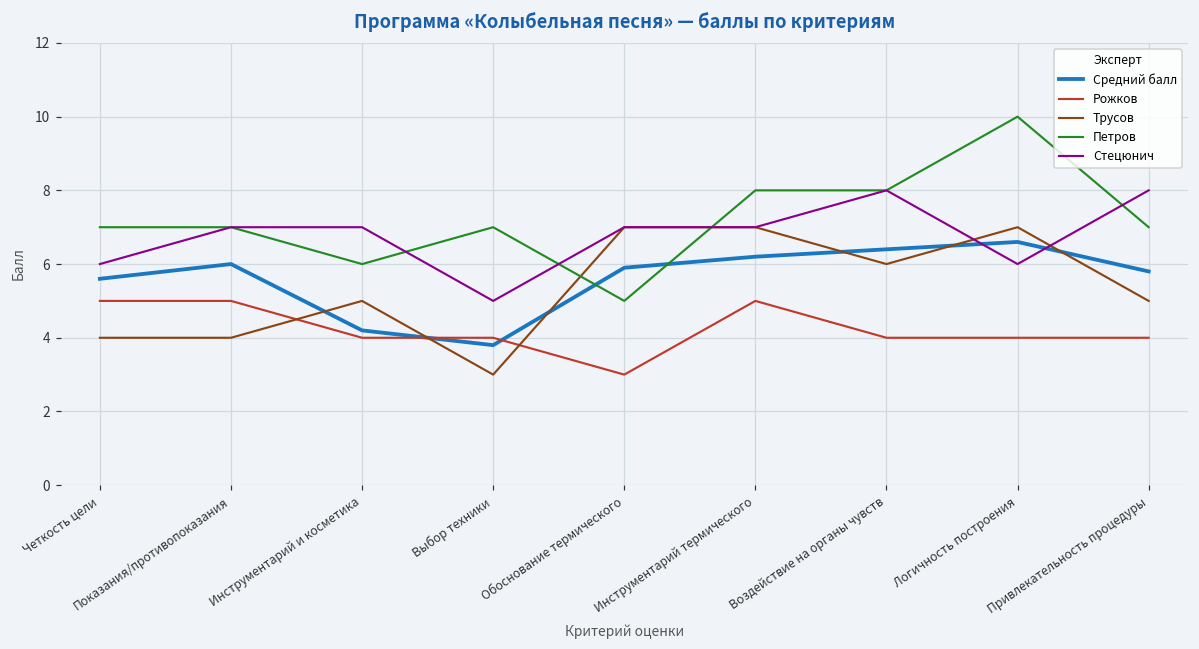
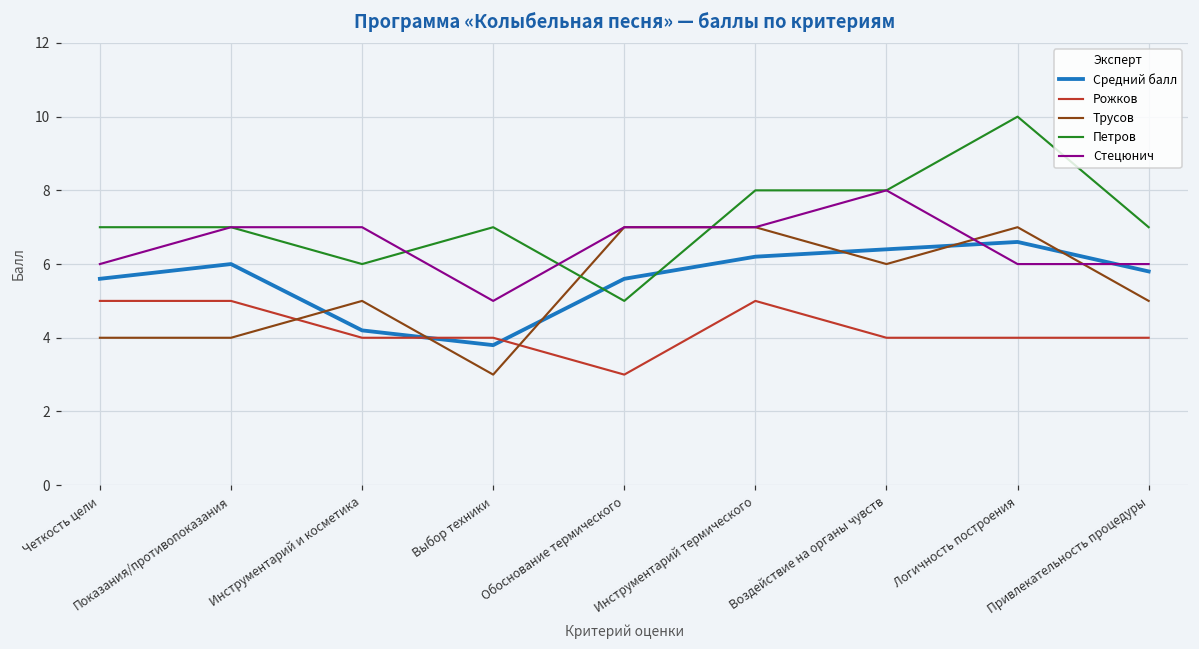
  {
    "Средний балл": {
      "Четкость цели": 5.6,
      "Показания/противопоказания": 6.0,
      "Инструментарий и косметика": 4.2,
      "Выбор техники": 3.8,
-     "Обоснование термического": 5.9,
+     "Обоснование термического": 5.6,
      "Инструментарий термического": 6.2,
      "Воздействие на органы чувств": 6.4,
      "Логичность построения": 6.6,
      "Привлекательность процедуры": 5.8
    },
    "Петров": {
      "Четкость цели": 7.0,
      "Инструментарий и косметика": 6.0,
      "Выбор техники": 7.0,
      "Обоснование термического": 5.0,
      "Инструментарий термического": 8.0,
      "Логичность построения": 10.0,
      "Привлекательность процедуры": 7.0
    },
    "Стецюнич": {
      "Четкость цели": 6,
      "Инструментарий и косметика": 7,
      "Выбор техники": 5,
      "Логичность построения": 6,
-     "Привлекательность процедуры": 8
+     "Привлекательность процедуры": 6
    }
  }
